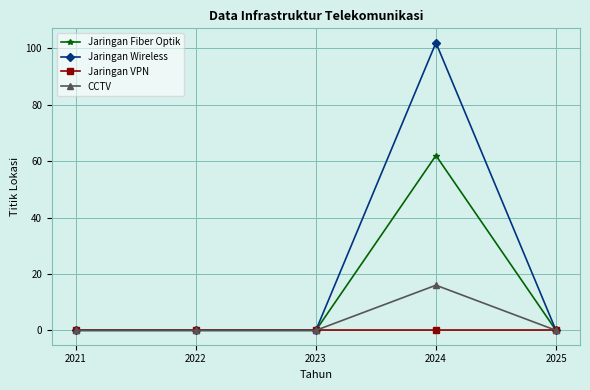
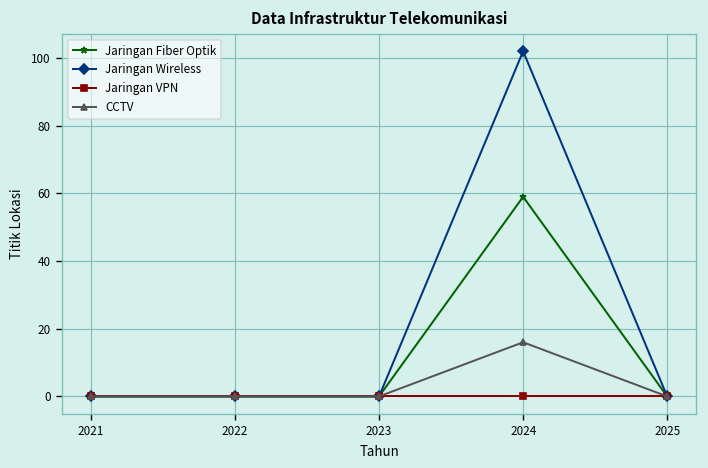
  {
    "Jaringan Fiber Optik": {
-     "2024": 62
+     "2024": 59
    },
    "Jaringan Wireless": {
      "2024": 102
    },
    "Jaringan VPN": {
      "2024": 0
    },
    "CCTV": {
      "2024": 16
    }
  }
